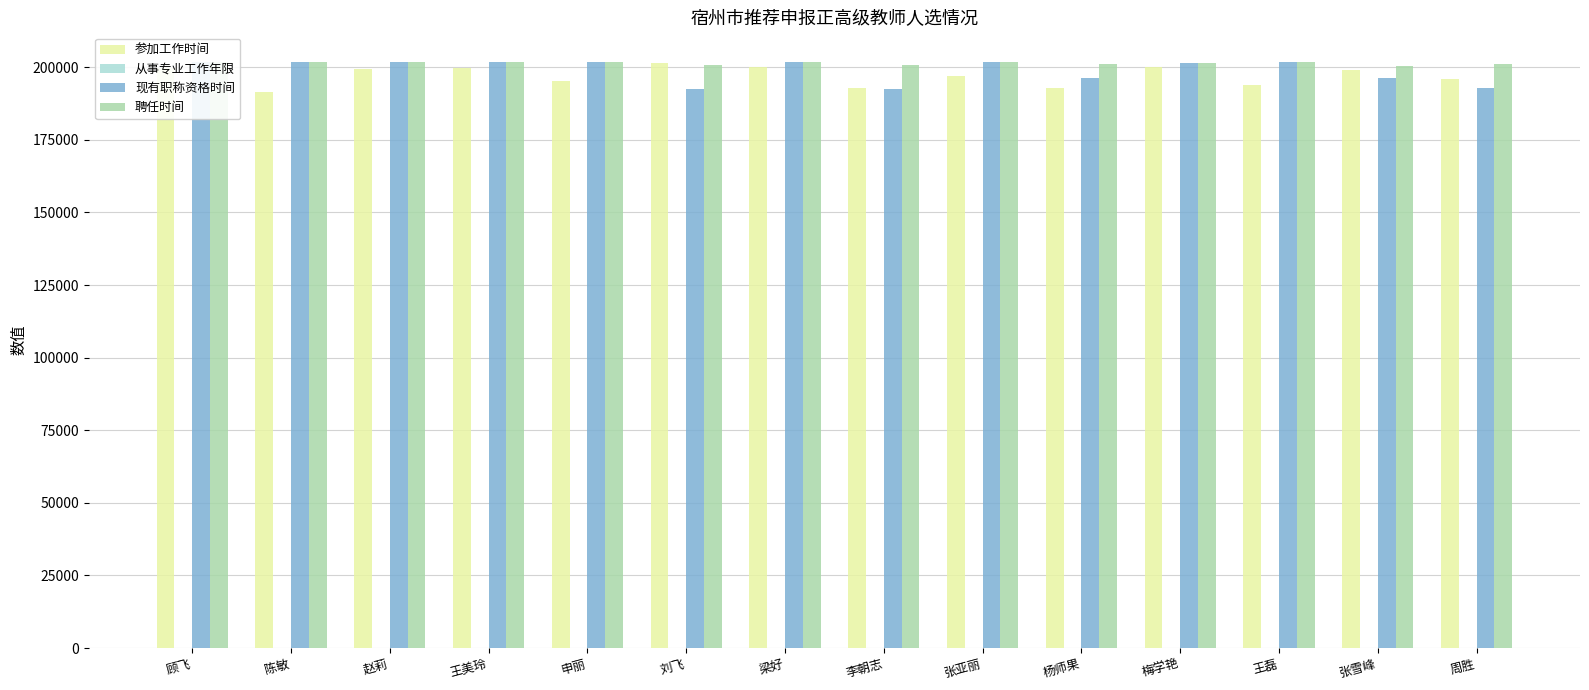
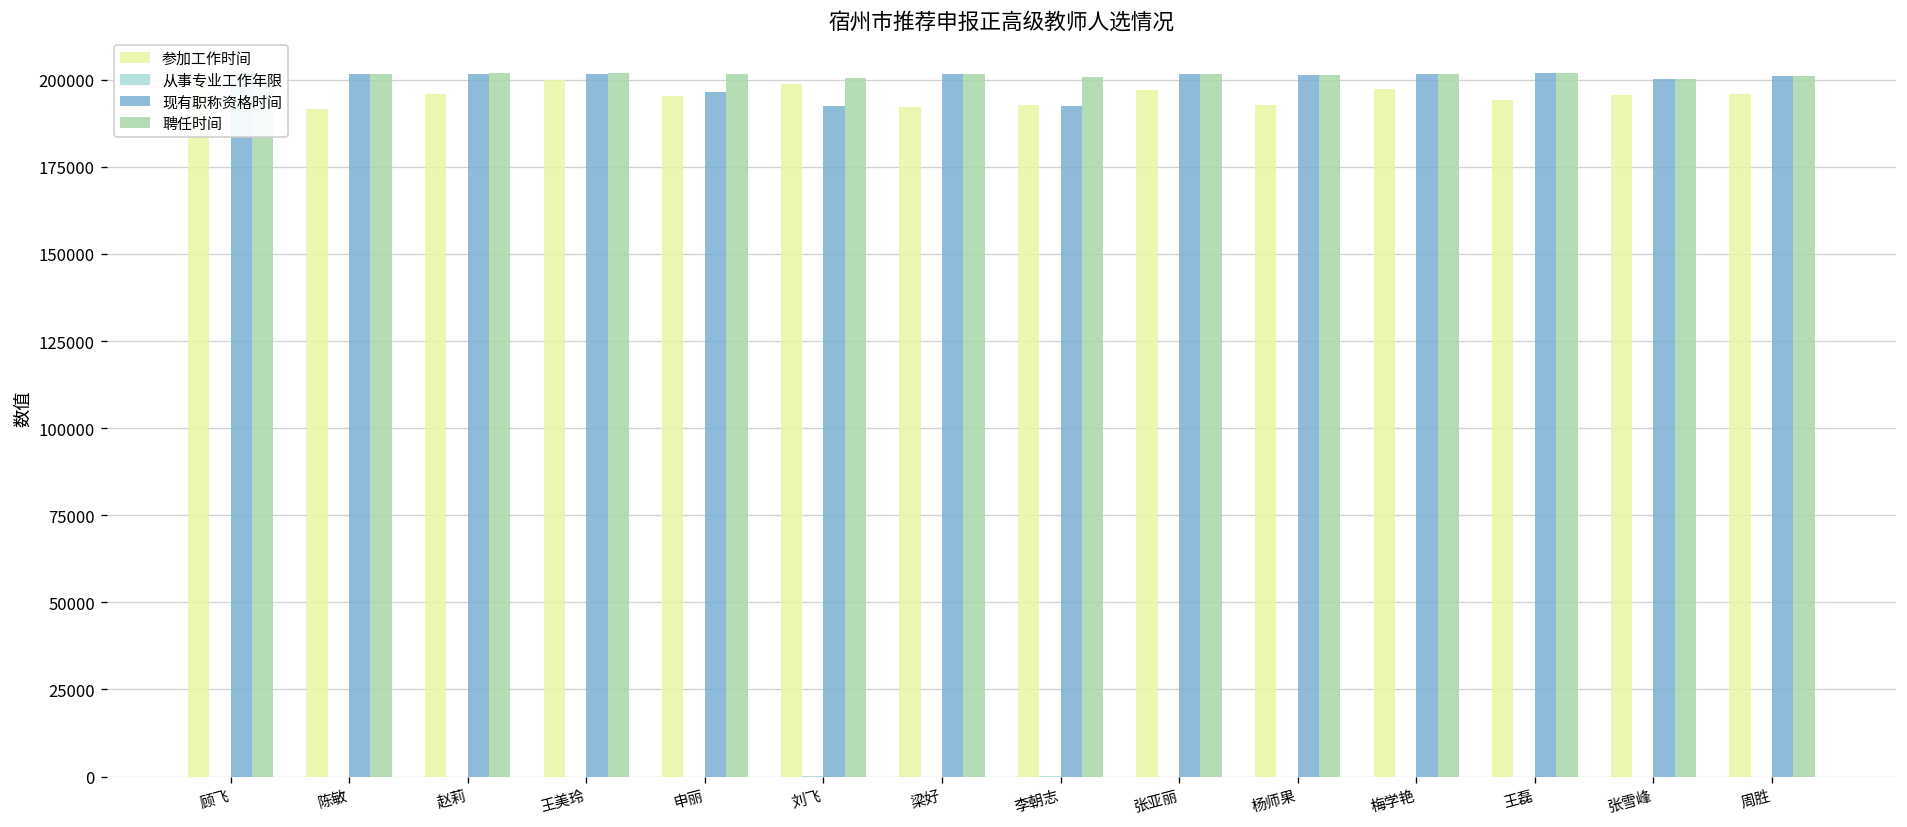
  {
    "参加工作时间": {
      "陈敏": 192000,
-     "赵莉": 199000,
+     "赵莉": 196000,
      "王美玲": 200000,
      "申丽": 195000,
-     "刘飞": 202000,
-     "梁好": 200000,
+     "刘飞": 199000,
+     "梁好": 192000,
      "李朝志": 193000,
      "张亚丽": 197000,
      "杨师果": 193000,
-     "梅学艳": 200000,
+     "梅学艳": 197000,
      "王磊": 194000,
-     "张雪峰": 199000,
+     "张雪峰": 196000,
      "周胜": 196000
    },
    "现有职称资格时间": {
      "陈敏": 202000,
      "赵莉": 202000,
      "王美玲": 202000,
-     "申丽": 202000,
+     "申丽": 197000,
      "刘飞": 192000,
      "梁好": 202000,
      "李朝志": 193000,
      "张亚丽": 202000,
-     "杨师果": 196000,
+     "杨师果": 201000,
      "梅学艳": 202000,
      "王磊": 202000,
-     "张雪峰": 196000,
-     "周胜": 193000
+     "张雪峰": 200000,
+     "周胜": 201000
    }
  }
